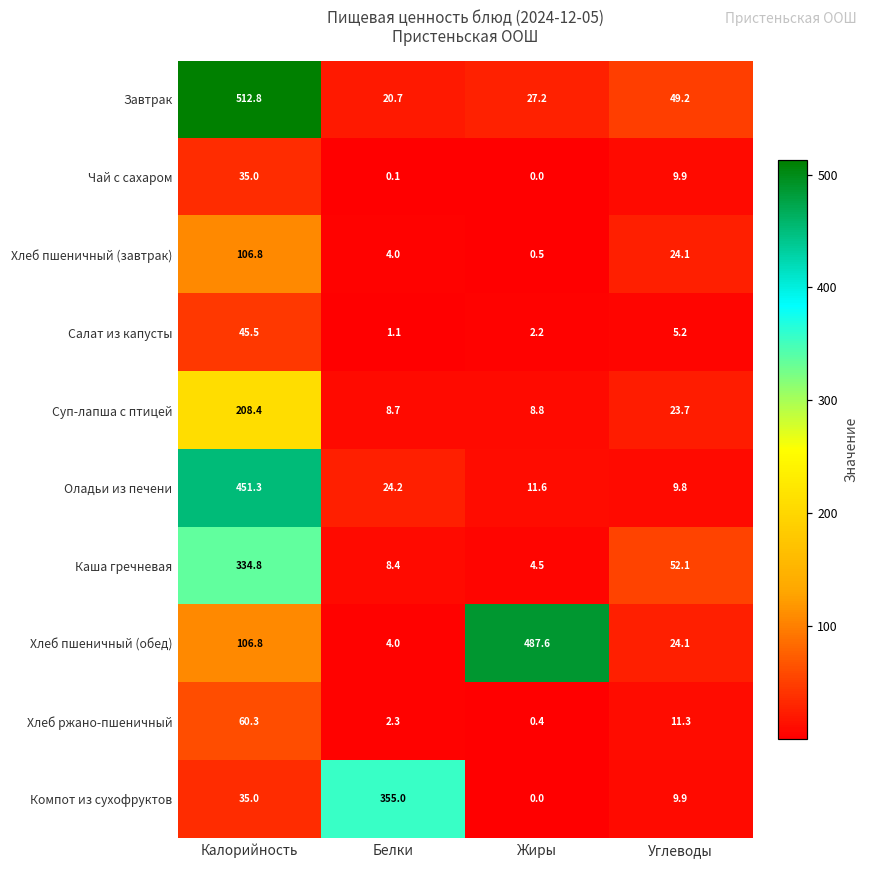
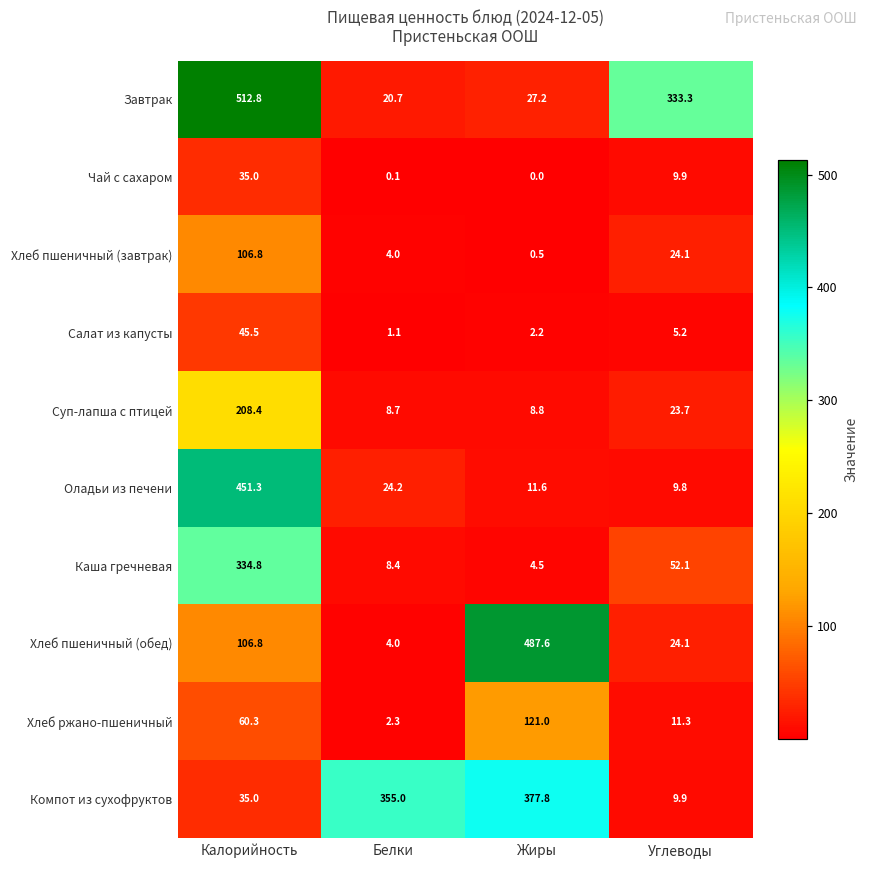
  {
    "Завтрак": {
      "Калорийность": 512.8,
      "Белки": 20.7,
      "Жиры": 27.2,
-     "Углеводы": 49.2
+     "Углеводы": 333.3
    },
    "Чай с сахаром": {
      "Калорийность": 35.0,
      "Белки": 0.1,
      "Жиры": 0.0,
      "Углеводы": 9.9
    },
    "Хлеб пшеничный (завтрак)": {
      "Калорийность": 106.8,
      "Белки": 4.0,
      "Жиры": 0.5,
      "Углеводы": 24.1
    },
    "Салат из капусты": {
      "Калорийность": 45.5,
      "Белки": 1.1,
      "Жиры": 2.2,
      "Углеводы": 5.2
    },
    "Суп-лапша с птицей": {
      "Калорийность": 208.4,
      "Белки": 8.7,
      "Жиры": 8.8,
      "Углеводы": 23.7
    },
    "Оладьи из печени": {
      "Калорийность": 451.3,
      "Белки": 24.2,
      "Жиры": 11.6,
      "Углеводы": 9.8
    },
    "Каша гречневая": {
      "Калорийность": 334.8,
      "Белки": 8.4,
      "Жиры": 4.5,
      "Углеводы": 52.1
    },
    "Хлеб пшеничный (обед)": {
      "Калорийность": 106.8,
      "Белки": 4.0,
      "Жиры": 487.6,
      "Углеводы": 24.1
    },
    "Хлеб ржано-пшеничный": {
      "Калорийность": 60.3,
      "Белки": 2.3,
-     "Жиры": 0.4,
+     "Жиры": 121.0,
      "Углеводы": 11.3
    },
    "Компот из сухофруктов": {
      "Калорийность": 35.0,
      "Белки": 355.0,
-     "Жиры": 0.0,
+     "Жиры": 377.8,
      "Углеводы": 9.9
    }
  }
